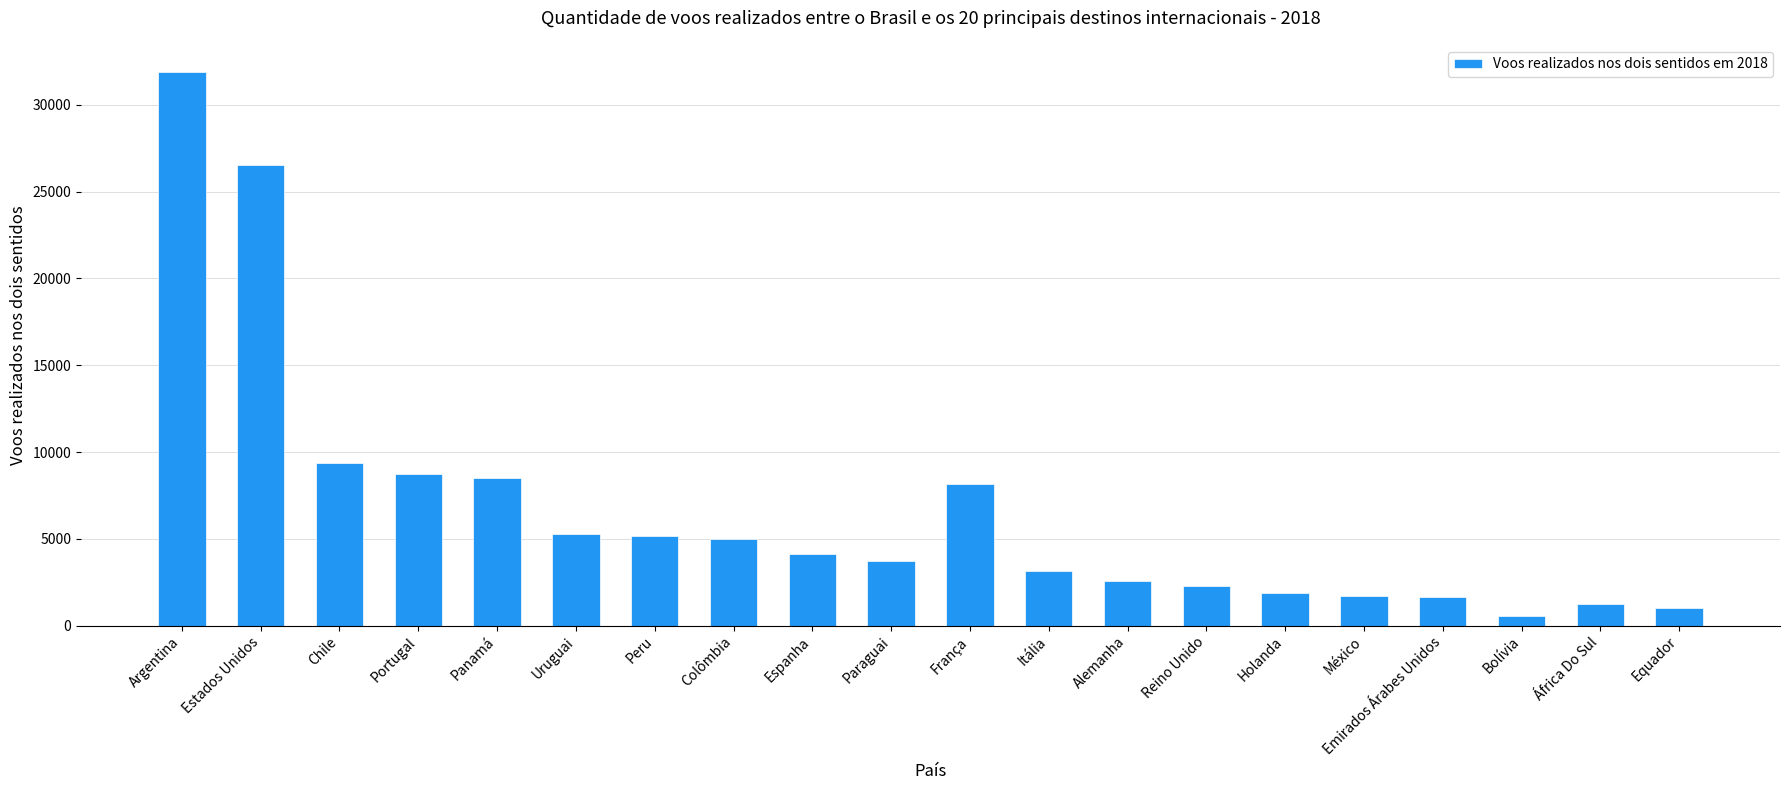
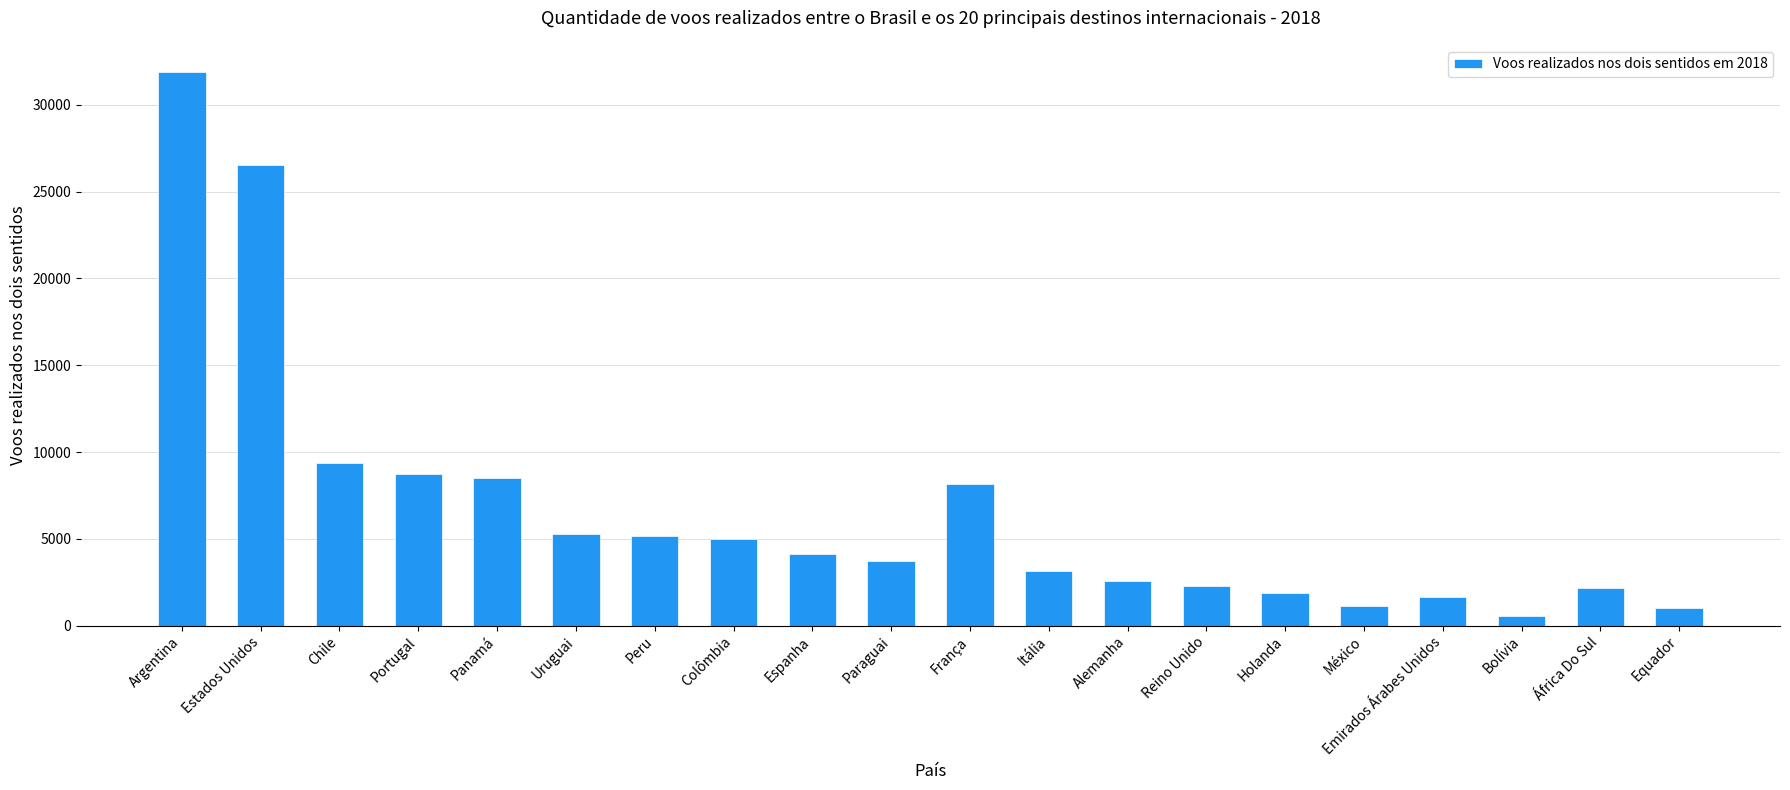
  {
    "Argentina": 31900,
    "Estados Unidos": 26500,
    "Chile": 9300,
    "Portugal": 8700,
    "Panamá": 8500,
    "Uruguai": 5300,
    "Peru": 5100,
    "Colômbia": 5000,
    "Espanha": 4100,
    "Paraguai": 3700,
    "França": 8200,
    "Itália": 3200,
    "Alemanha": 2500,
    "Reino Unido": 2300,
    "Holanda": 1900,
-   "México": 1700,
+   "México": 1100,
    "Emirados Árabes Unidos": 1700,
    "Bolívia": 600,
-   "África Do Sul": 1300,
+   "África Do Sul": 2200,
    "Equador": 1000
  }
